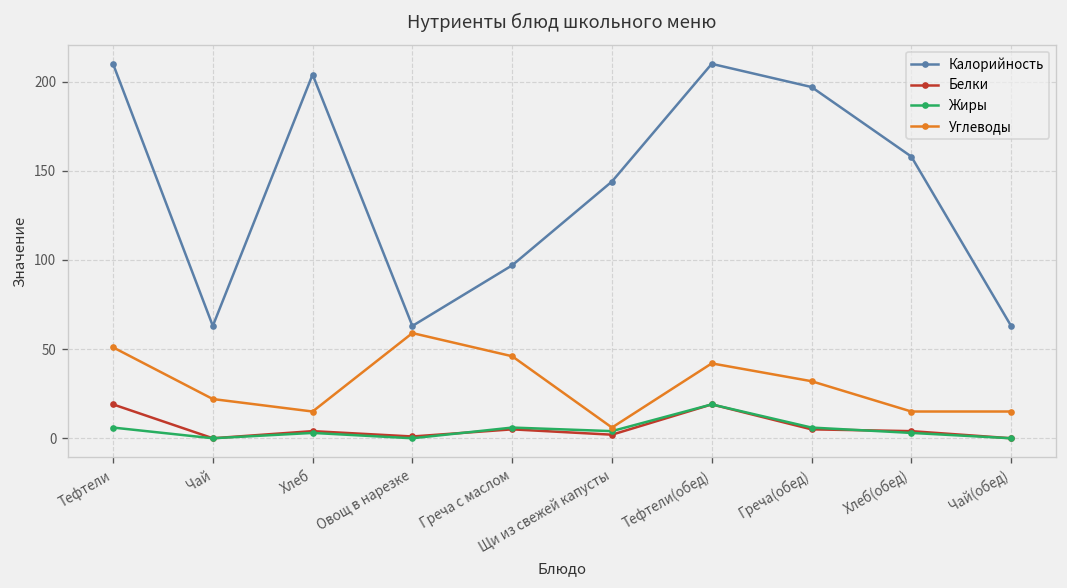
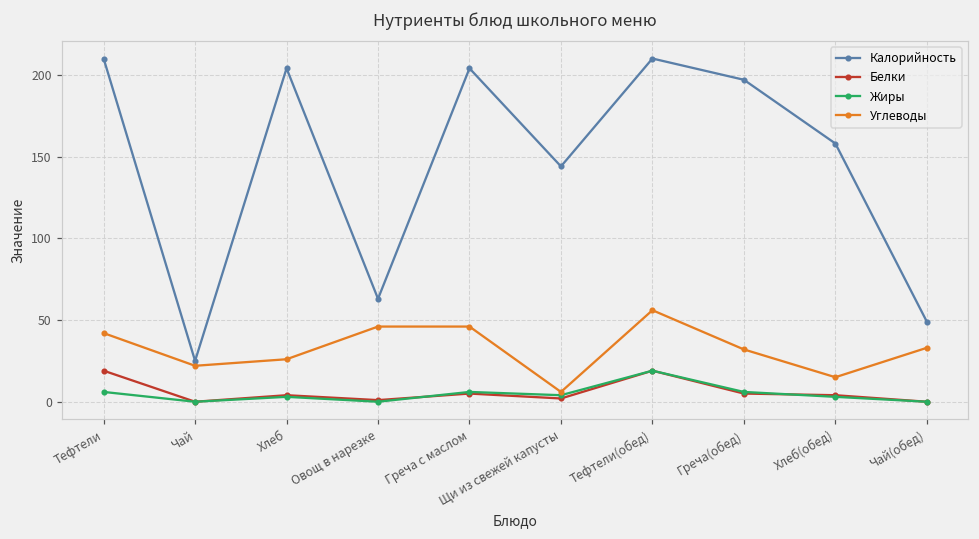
  {
    "Калорийность": {
      "Тефтели": 210,
-     "Чай": 63,
+     "Чай": 25,
      "Хлеб": 204,
      "Овощ в нарезке": 63,
-     "Греча с маслом": 97,
+     "Греча с маслом": 204,
      "Щи из свежей капусты": 144,
      "Тефтели(обед)": 210,
      "Греча(обед)": 197,
      "Хлеб(обед)": 158,
-     "Чай(обед)": 63
+     "Чай(обед)": 49
    },
    "Белки": {
      "Тефтели": 19,
      "Щи из свежей капусты": 2
    },
    "Жиры": {
      "Тефтели": 6,
      "Щи из свежей капусты": 4
    },
    "Углеводы": {
-     "Тефтели": 51,
+     "Тефтели": 42,
      "Чай": 22,
-     "Хлеб": 15,
-     "Овощ в нарезке": 59,
+     "Хлеб": 26,
+     "Овощ в нарезке": 46,
      "Греча с маслом": 46,
      "Щи из свежей капусты": 6,
-     "Тефтели(обед)": 42,
+     "Тефтели(обед)": 56,
      "Греча(обед)": 32,
      "Хлеб(обед)": 15,
-     "Чай(обед)": 15
+     "Чай(обед)": 33
    }
  }
